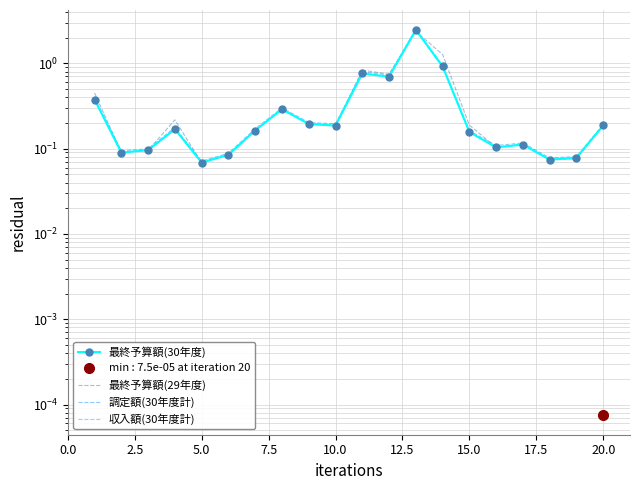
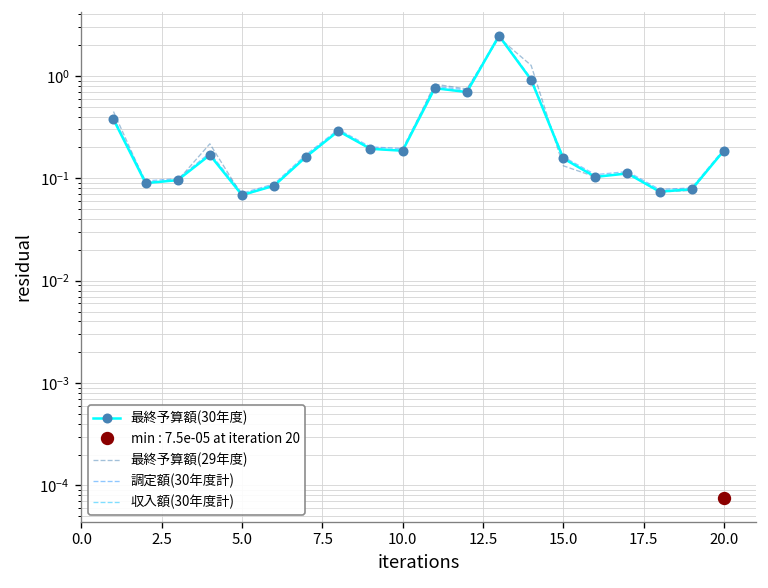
  {
    "min : 7.5e-05 at iteration 20": {
      "20.0": 0.00007
    },
    "最終予算額(29年度)": {
-     "15.0": 0.19
+     "15.0": 0.13
    }
  }
